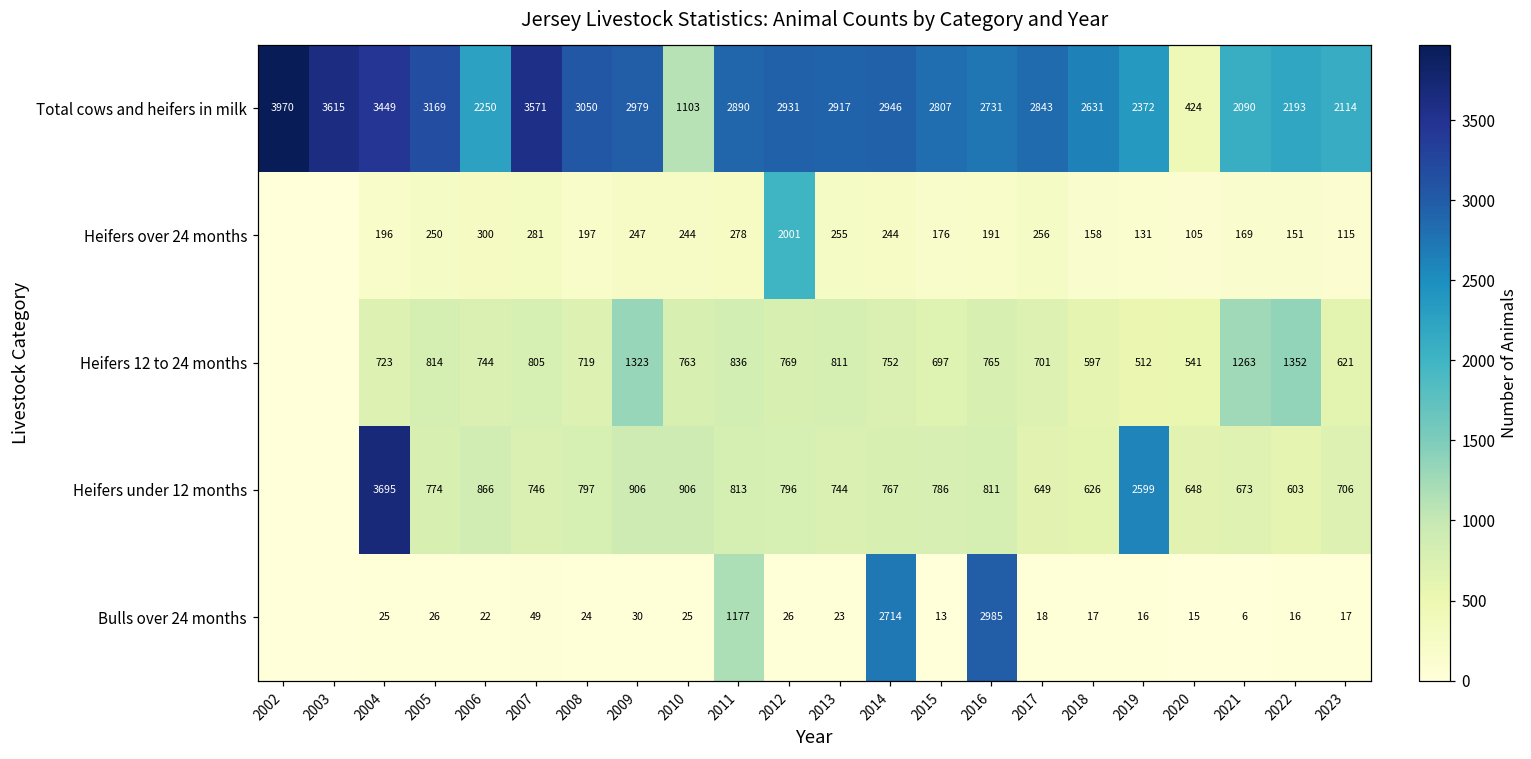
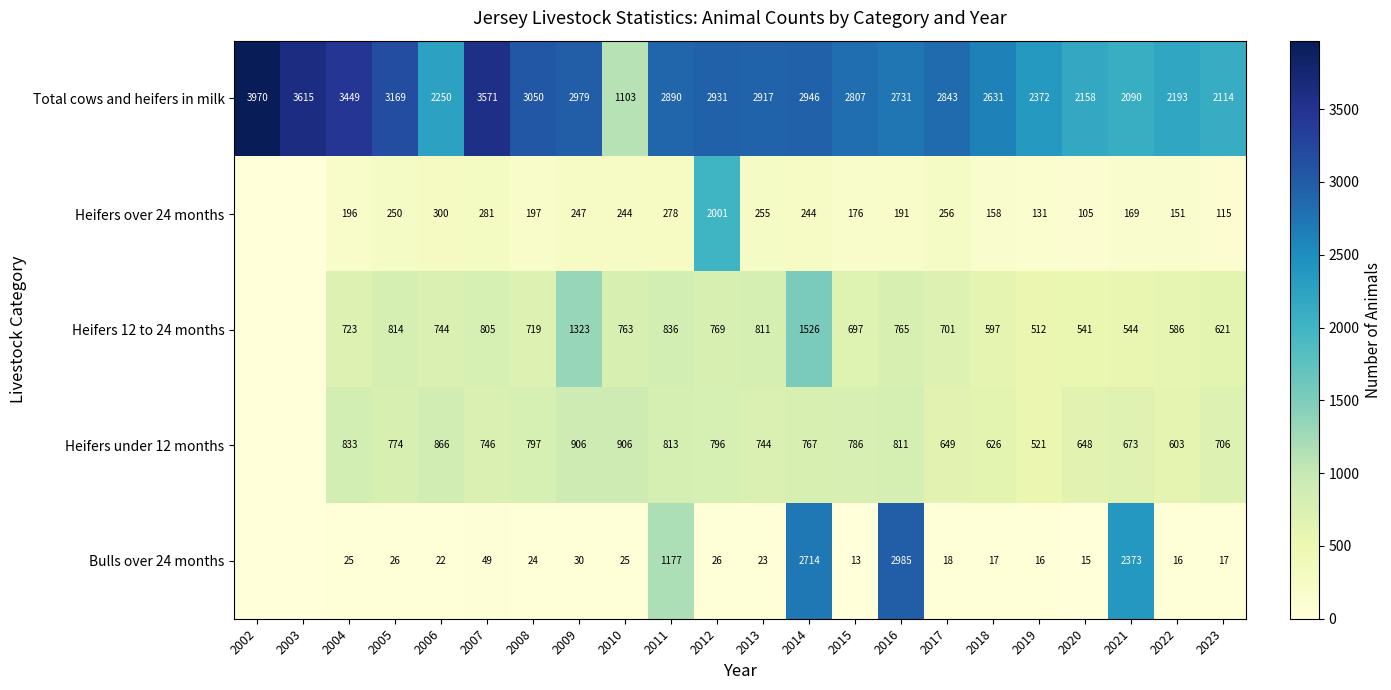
  {
    "Total cows and heifers in milk": {
      "2002": 3970,
      "2003": 3615,
      "2004": 3449,
      "2005": 3169,
      "2006": 2250,
      "2007": 3571,
      "2008": 3050,
      "2009": 2979,
      "2010": 1103,
      "2011": 2890,
      "2012": 2931,
      "2013": 2917,
      "2014": 2946,
      "2015": 2807,
      "2016": 2731,
      "2017": 2843,
      "2018": 2631,
      "2019": 2372,
-     "2020": 424,
+     "2020": 2158,
      "2021": 2090,
      "2022": 2193,
      "2023": 2114
    },
    "Heifers over 24 months": {
      "2004": 196,
      "2005": 250,
      "2006": 300,
      "2007": 281,
      "2008": 197,
      "2009": 247,
      "2010": 244,
      "2011": 278,
      "2012": 2001,
      "2013": 255,
      "2014": 244,
      "2015": 176,
      "2016": 191,
      "2017": 256,
      "2018": 158,
      "2019": 131,
      "2020": 105,
      "2021": 169,
      "2022": 151,
      "2023": 115
    },
    "Heifers 12 to 24 months": {
      "2004": 723,
      "2005": 814,
      "2006": 744,
      "2007": 805,
      "2008": 719,
      "2009": 1323,
      "2010": 763,
      "2011": 836,
      "2012": 769,
      "2013": 811,
-     "2014": 752,
+     "2014": 1526,
      "2015": 697,
      "2016": 765,
      "2017": 701,
      "2018": 597,
      "2019": 512,
      "2020": 541,
-     "2021": 1263,
-     "2022": 1352,
+     "2021": 544,
+     "2022": 586,
      "2023": 621
    },
    "Heifers under 12 months": {
-     "2004": 3695,
+     "2004": 833,
      "2005": 774,
      "2006": 866,
      "2007": 746,
      "2008": 797,
      "2009": 906,
      "2010": 906,
      "2011": 813,
      "2012": 796,
      "2013": 744,
      "2014": 767,
      "2015": 786,
      "2016": 811,
      "2017": 649,
      "2018": 626,
-     "2019": 2599,
+     "2019": 521,
      "2020": 648,
      "2021": 673,
      "2022": 603,
      "2023": 706
    },
    "Bulls over 24 months": {
      "2004": 25,
      "2005": 26,
      "2006": 22,
      "2007": 49,
      "2008": 24,
      "2009": 30,
      "2010": 25,
      "2011": 1177,
      "2012": 26,
      "2013": 23,
      "2014": 2714,
      "2015": 13,
      "2016": 2985,
      "2017": 18,
      "2018": 17,
      "2019": 16,
      "2020": 15,
-     "2021": 6,
+     "2021": 2373,
      "2022": 16,
      "2023": 17
    }
  }
